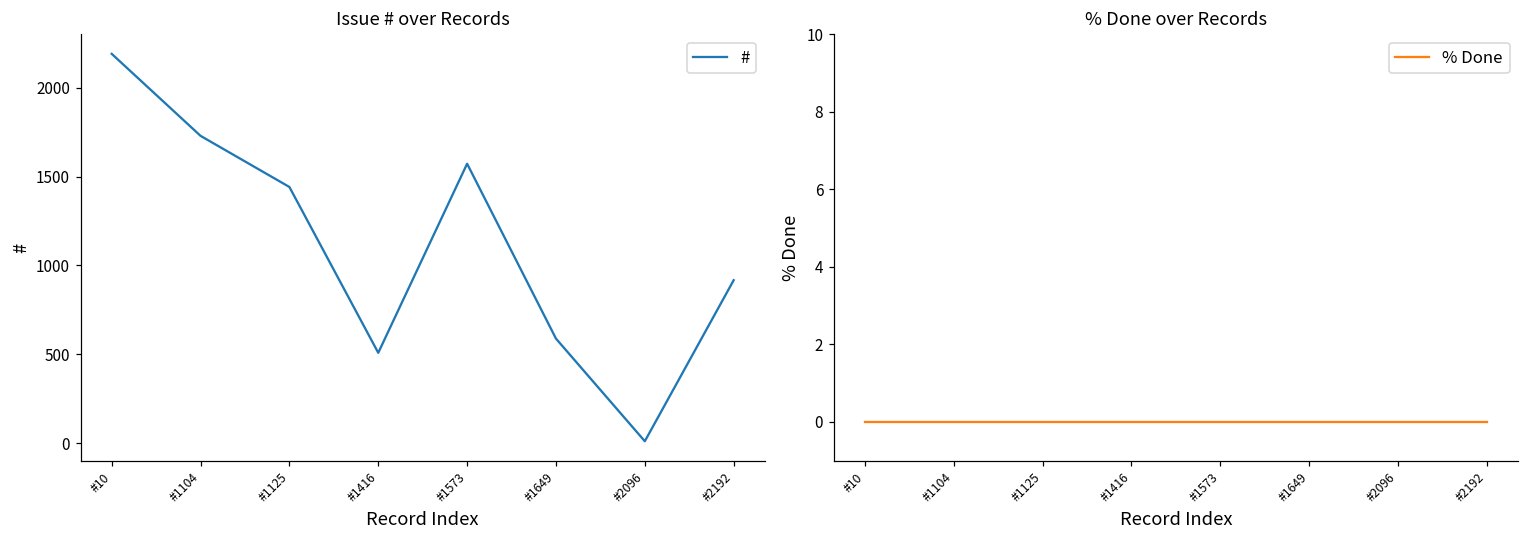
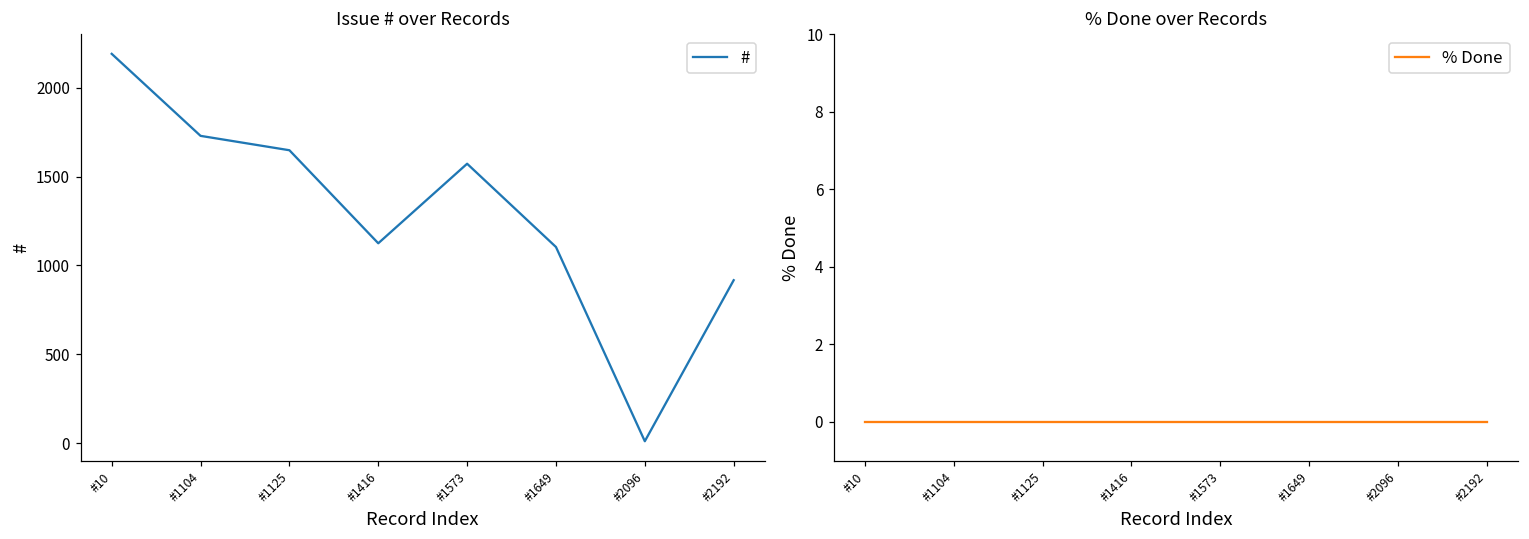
  {
    "Issue # over Records": {
      "#10": 2190,
      "#1104": 1730,
-     "#1125": 1440,
-     "#1416": 510,
+     "#1125": 1650,
+     "#1416": 1130,
      "#1573": 1570,
-     "#1649": 590,
+     "#1649": 1100,
      "#2096": 10,
      "#2192": 920
    },
    "% Done over Records": {
      "#10": 0.0,
      "#1104": 0.0,
      "#1125": 0.0,
      "#1416": 0.0,
      "#1573": 0.0,
      "#1649": 0.0,
      "#2096": 0.0,
      "#2192": 0.0
    }
  }
